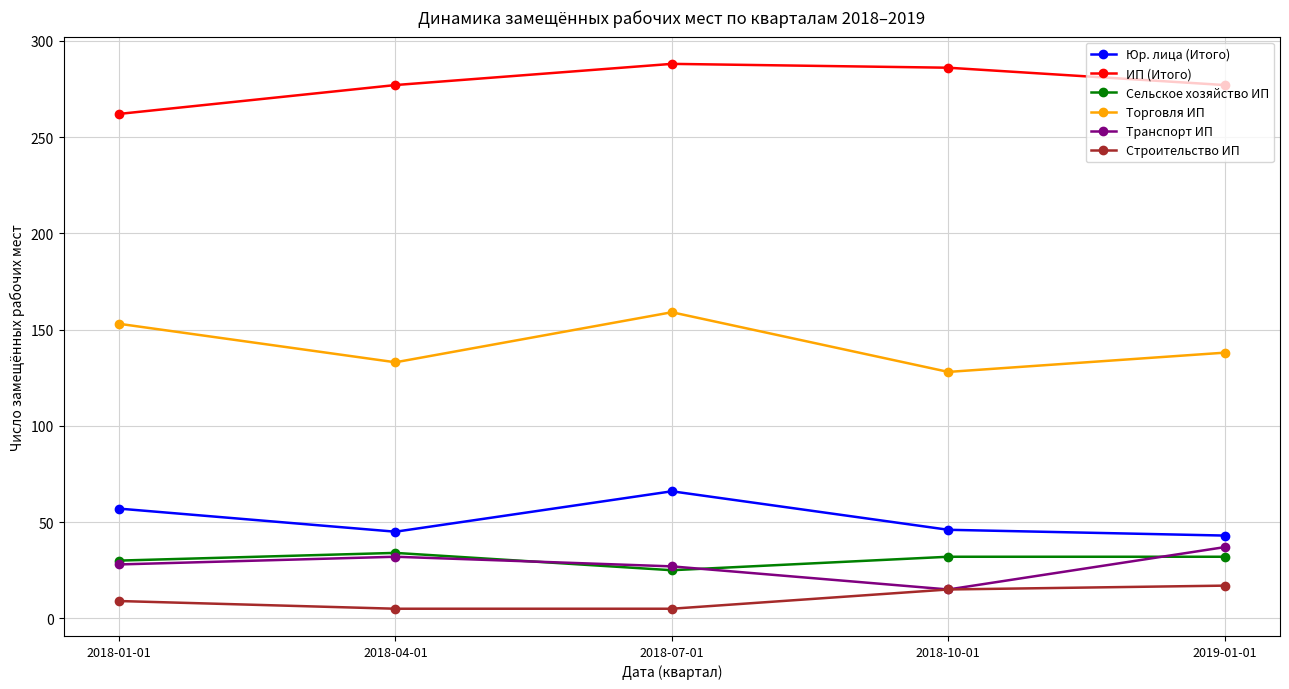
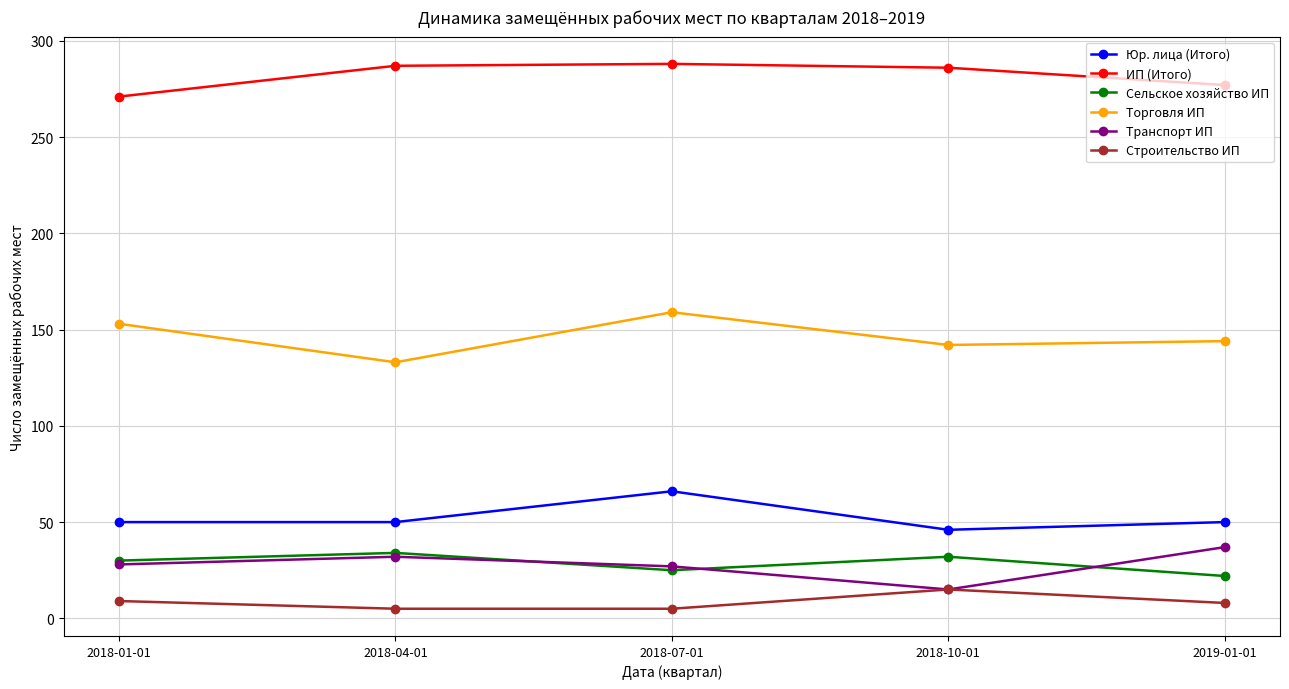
  {
    "Юр. лица (Итого)": {
-     "2018-01-01": 57,
-     "2018-04-01": 45,
+     "2018-01-01": 50,
+     "2018-04-01": 50,
      "2018-07-01": 66,
      "2018-10-01": 46,
-     "2019-01-01": 43
+     "2019-01-01": 50
    },
    "ИП (Итого)": {
-     "2018-01-01": 262,
-     "2018-04-01": 277,
+     "2018-01-01": 271,
+     "2018-04-01": 287,
      "2018-07-01": 288,
      "2018-10-01": 286
    },
    "Сельское хозяйство ИП": {
      "2018-01-01": 30,
      "2018-04-01": 34,
      "2018-07-01": 25,
      "2018-10-01": 32,
-     "2019-01-01": 32
+     "2019-01-01": 22
    },
    "Торговля ИП": {
      "2018-01-01": 153,
      "2018-04-01": 133,
      "2018-07-01": 159,
-     "2018-10-01": 128,
-     "2019-01-01": 138
+     "2018-10-01": 142,
+     "2019-01-01": 144
    },
    "Транспорт ИП": {
      "2018-01-01": 28,
      "2018-04-01": 32,
      "2018-07-01": 27,
      "2019-01-01": 37
    },
    "Строительство ИП": {
      "2018-01-01": 9,
      "2018-04-01": 5,
      "2018-07-01": 5,
-     "2019-01-01": 17
+     "2019-01-01": 8
    }
  }
